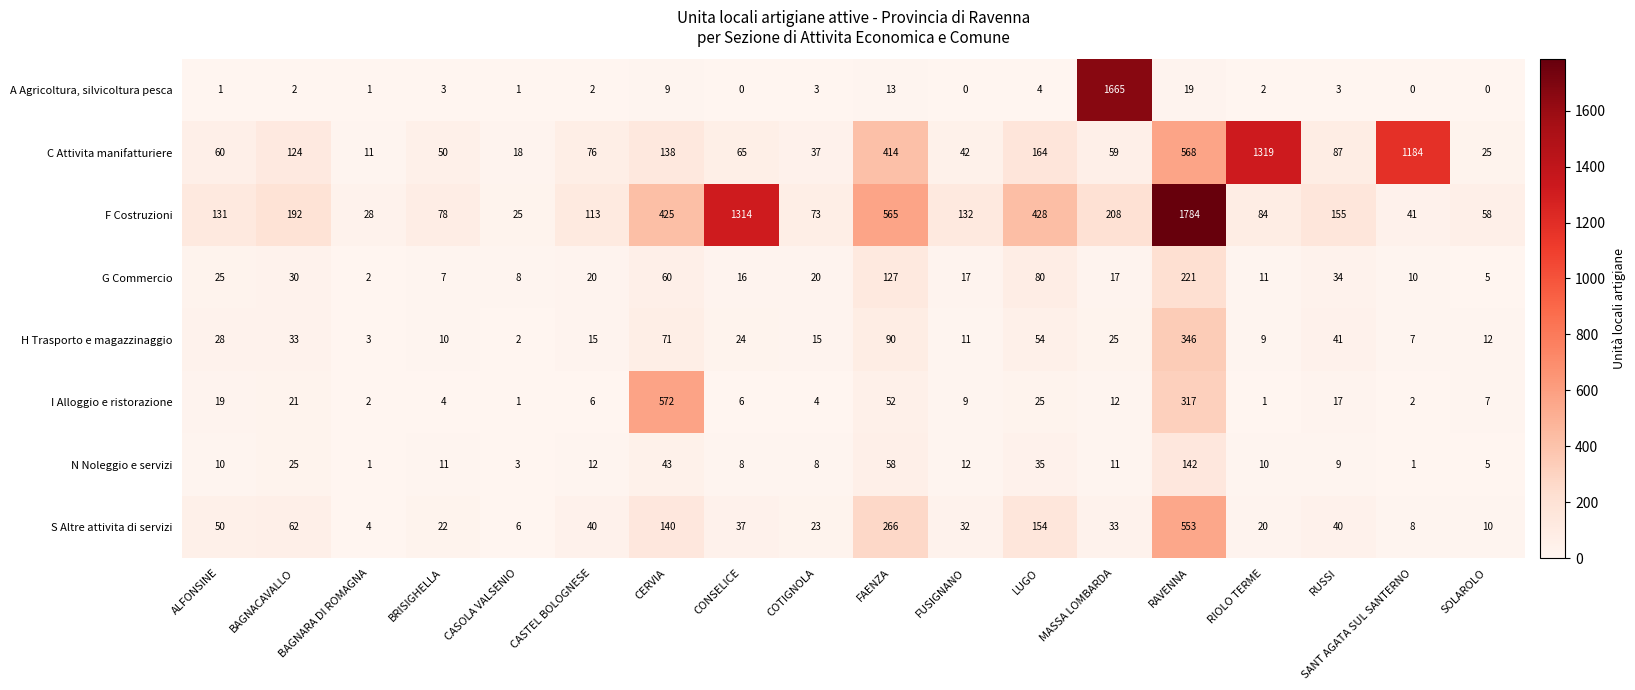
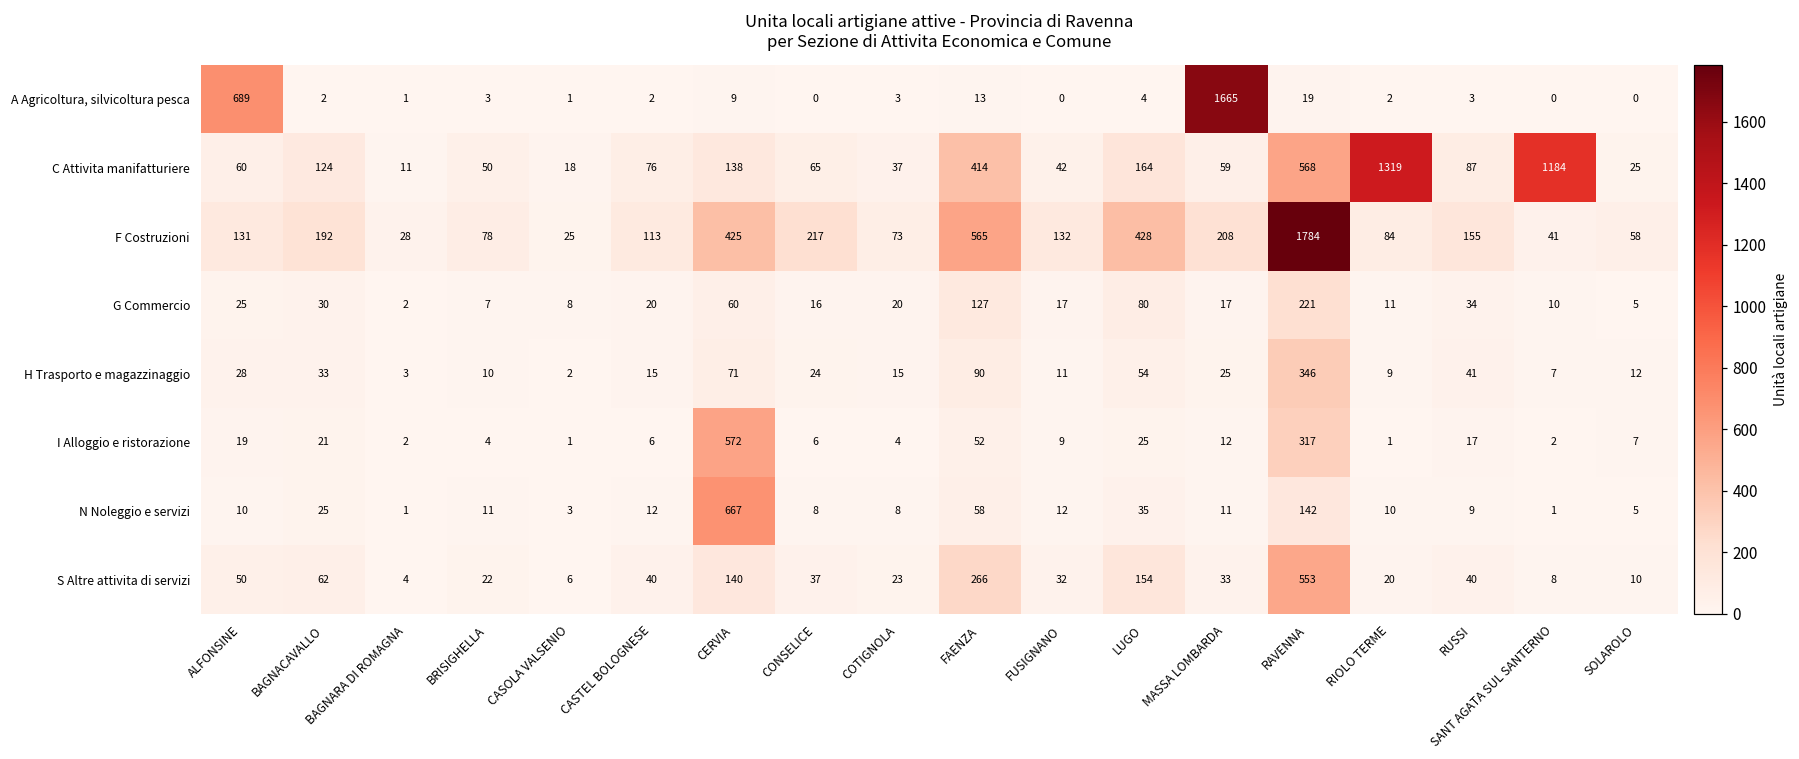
  {
    "A Agricoltura, silvicoltura pesca": {
-     "ALFONSINE": 1,
+     "ALFONSINE": 689,
      "BAGNACAVALLO": 2,
      "BAGNARA DI ROMAGNA": 1,
      "BRISIGHELLA": 3,
      "CASOLA VALSENIO": 1,
      "CASTEL BOLOGNESE": 2,
      "CERVIA": 9,
      "CONSELICE": 0,
      "COTIGNOLA": 3,
      "FAENZA": 13,
      "FUSIGNANO": 0,
      "LUGO": 4,
      "MASSA LOMBARDA": 1665,
      "RAVENNA": 19,
      "RIOLO TERME": 2,
      "RUSSI": 3,
      "SANT AGATA SUL SANTERNO": 0,
      "SOLAROLO": 0
    },
    "C Attivita manifatturiere": {
      "ALFONSINE": 60,
      "BAGNACAVALLO": 124,
      "BAGNARA DI ROMAGNA": 11,
      "BRISIGHELLA": 50,
      "CASOLA VALSENIO": 18,
      "CASTEL BOLOGNESE": 76,
      "CERVIA": 138,
      "CONSELICE": 65,
      "COTIGNOLA": 37,
      "FAENZA": 414,
      "FUSIGNANO": 42,
      "LUGO": 164,
      "MASSA LOMBARDA": 59,
      "RAVENNA": 568,
      "RIOLO TERME": 1319,
      "RUSSI": 87,
      "SANT AGATA SUL SANTERNO": 1184,
      "SOLAROLO": 25
    },
    "F Costruzioni": {
      "ALFONSINE": 131,
      "BAGNACAVALLO": 192,
      "BAGNARA DI ROMAGNA": 28,
      "BRISIGHELLA": 78,
      "CASOLA VALSENIO": 25,
      "CASTEL BOLOGNESE": 113,
      "CERVIA": 425,
-     "CONSELICE": 1314,
+     "CONSELICE": 217,
      "COTIGNOLA": 73,
      "FAENZA": 565,
      "FUSIGNANO": 132,
      "LUGO": 428,
      "MASSA LOMBARDA": 208,
      "RAVENNA": 1784,
      "RIOLO TERME": 84,
      "RUSSI": 155,
      "SANT AGATA SUL SANTERNO": 41,
      "SOLAROLO": 58
    },
    "G Commercio": {
      "ALFONSINE": 25,
      "BAGNACAVALLO": 30,
      "BAGNARA DI ROMAGNA": 2,
      "BRISIGHELLA": 7,
      "CASOLA VALSENIO": 8,
      "CASTEL BOLOGNESE": 20,
      "CERVIA": 60,
      "CONSELICE": 16,
      "COTIGNOLA": 20,
      "FAENZA": 127,
      "FUSIGNANO": 17,
      "LUGO": 80,
      "MASSA LOMBARDA": 17,
      "RAVENNA": 221,
      "RIOLO TERME": 11,
      "RUSSI": 34,
      "SANT AGATA SUL SANTERNO": 10,
      "SOLAROLO": 5
    },
    "H Trasporto e magazzinaggio": {
      "ALFONSINE": 28,
      "BAGNACAVALLO": 33,
      "BAGNARA DI ROMAGNA": 3,
      "BRISIGHELLA": 10,
      "CASOLA VALSENIO": 2,
      "CASTEL BOLOGNESE": 15,
      "CERVIA": 71,
      "CONSELICE": 24,
      "COTIGNOLA": 15,
      "FAENZA": 90,
      "FUSIGNANO": 11,
      "LUGO": 54,
      "MASSA LOMBARDA": 25,
      "RAVENNA": 346,
      "RIOLO TERME": 9,
      "RUSSI": 41,
      "SANT AGATA SUL SANTERNO": 7,
      "SOLAROLO": 12
    },
    "I Alloggio e ristorazione": {
      "ALFONSINE": 19,
      "BAGNACAVALLO": 21,
      "BAGNARA DI ROMAGNA": 2,
      "BRISIGHELLA": 4,
      "CASOLA VALSENIO": 1,
      "CASTEL BOLOGNESE": 6,
      "CERVIA": 572,
      "CONSELICE": 6,
      "COTIGNOLA": 4,
      "FAENZA": 52,
      "FUSIGNANO": 9,
      "LUGO": 25,
      "MASSA LOMBARDA": 12,
      "RAVENNA": 317,
      "RIOLO TERME": 1,
      "RUSSI": 17,
      "SANT AGATA SUL SANTERNO": 2,
      "SOLAROLO": 7
    },
    "N Noleggio e servizi": {
      "ALFONSINE": 10,
      "BAGNACAVALLO": 25,
      "BAGNARA DI ROMAGNA": 1,
      "BRISIGHELLA": 11,
      "CASOLA VALSENIO": 3,
      "CASTEL BOLOGNESE": 12,
-     "CERVIA": 43,
+     "CERVIA": 667,
      "CONSELICE": 8,
      "COTIGNOLA": 8,
      "FAENZA": 58,
      "FUSIGNANO": 12,
      "LUGO": 35,
      "MASSA LOMBARDA": 11,
      "RAVENNA": 142,
      "RIOLO TERME": 10,
      "RUSSI": 9,
      "SANT AGATA SUL SANTERNO": 1,
      "SOLAROLO": 5
    },
    "S Altre attivita di servizi": {
      "ALFONSINE": 50,
      "BAGNACAVALLO": 62,
      "BAGNARA DI ROMAGNA": 4,
      "BRISIGHELLA": 22,
      "CASOLA VALSENIO": 6,
      "CASTEL BOLOGNESE": 40,
      "CERVIA": 140,
      "CONSELICE": 37,
      "COTIGNOLA": 23,
      "FAENZA": 266,
      "FUSIGNANO": 32,
      "LUGO": 154,
      "MASSA LOMBARDA": 33,
      "RAVENNA": 553,
      "RIOLO TERME": 20,
      "RUSSI": 40,
      "SANT AGATA SUL SANTERNO": 8,
      "SOLAROLO": 10
    }
  }
